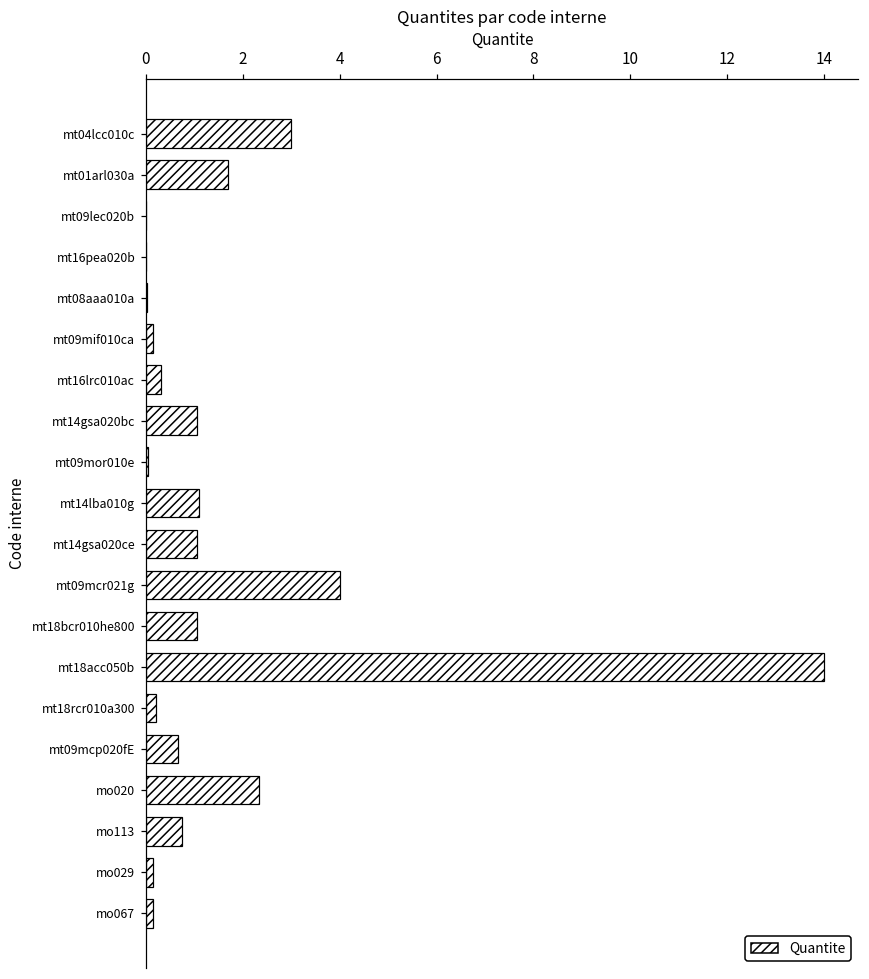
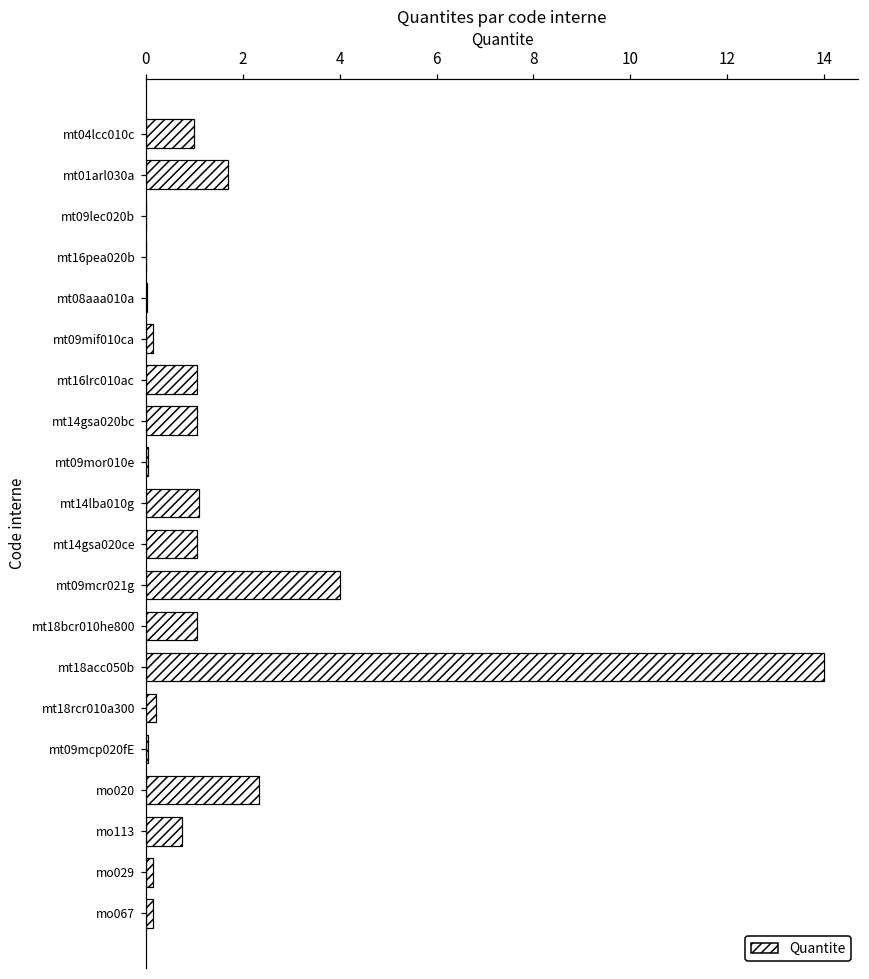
  {
-   "mt04lcc010c": 3,
+   "mt04lcc010c": 1,
    "mt01arl030a": 1.7,
    "mt09mif010ca": 0.2,
-   "mt16lrc010ac": 0.3,
+   "mt16lrc010ac": 1.1,
    "mt14gsa020bc": 1.1,
    "mt14lba010g": 1.1,
    "mt14gsa020ce": 1.1,
    "mt09mcr021g": 4.0,
    "mt18bcr010he800": 1.1,
    "mt18acc050b": 14.0,
    "mt18rcr010a300": 0.2,
-   "mt09mcp020fE": 0.7,
+   "mt09mcp020fE": 0.1,
    "mo020": 2.3,
    "mo113": 0.8,
    "mo029": 0.2,
    "mo067": 0.2
  }
